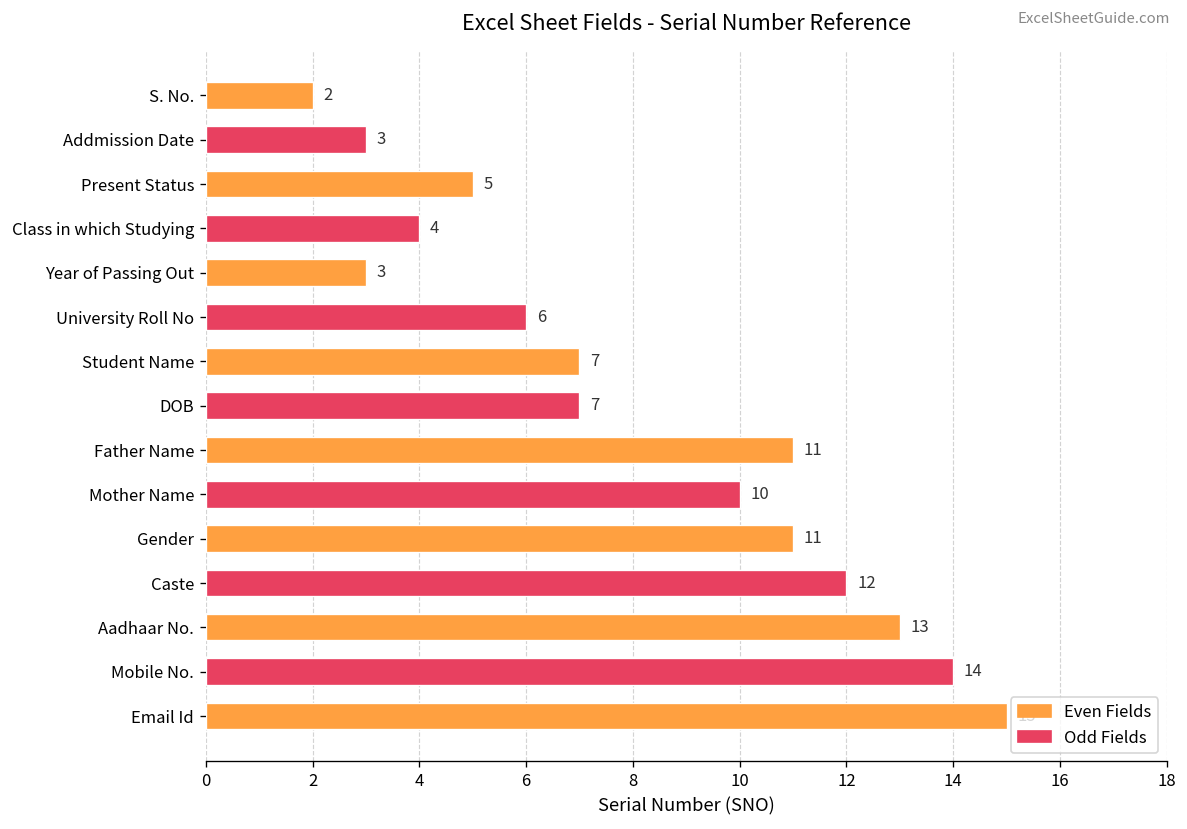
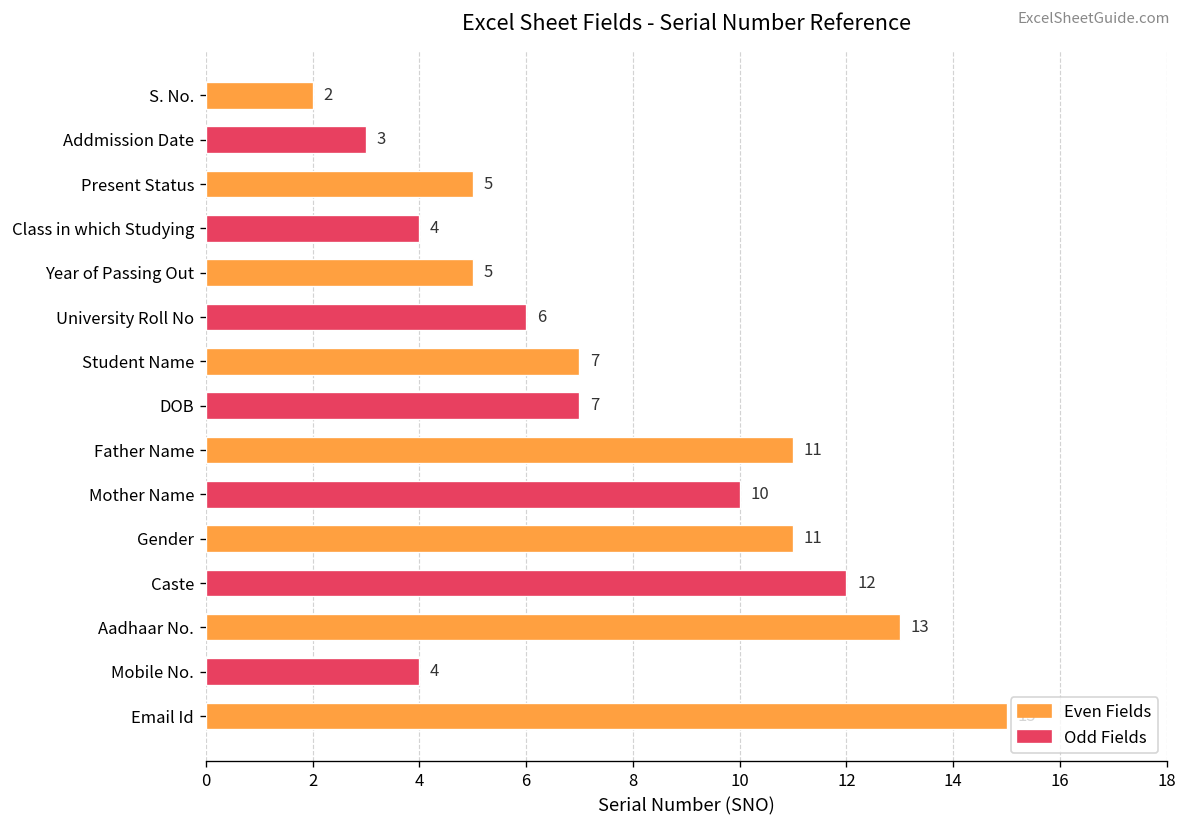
  {
    "S. No.": 2,
    "Addmission Date": 3,
    "Present Status": 5,
    "Class in which Studying": 4,
-   "Year of Passing Out": 3,
+   "Year of Passing Out": 5,
    "University Roll No": 6,
    "Student Name": 7,
    "DOB": 7,
    "Father Name": 11,
    "Mother Name": 10,
    "Gender": 11,
    "Caste": 12,
    "Aadhaar No.": 13,
-   "Mobile No.": 14
+   "Mobile No.": 4
  }
